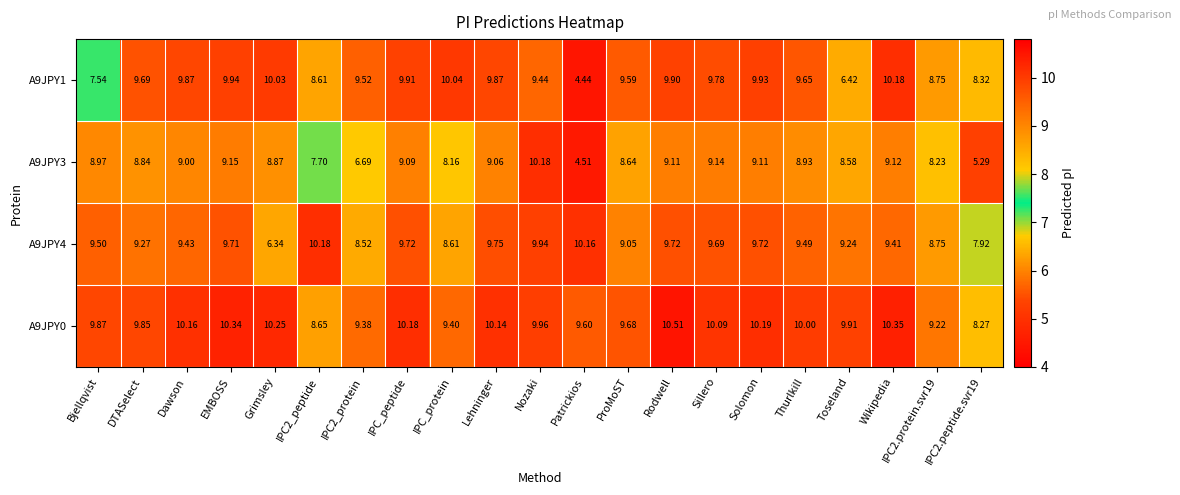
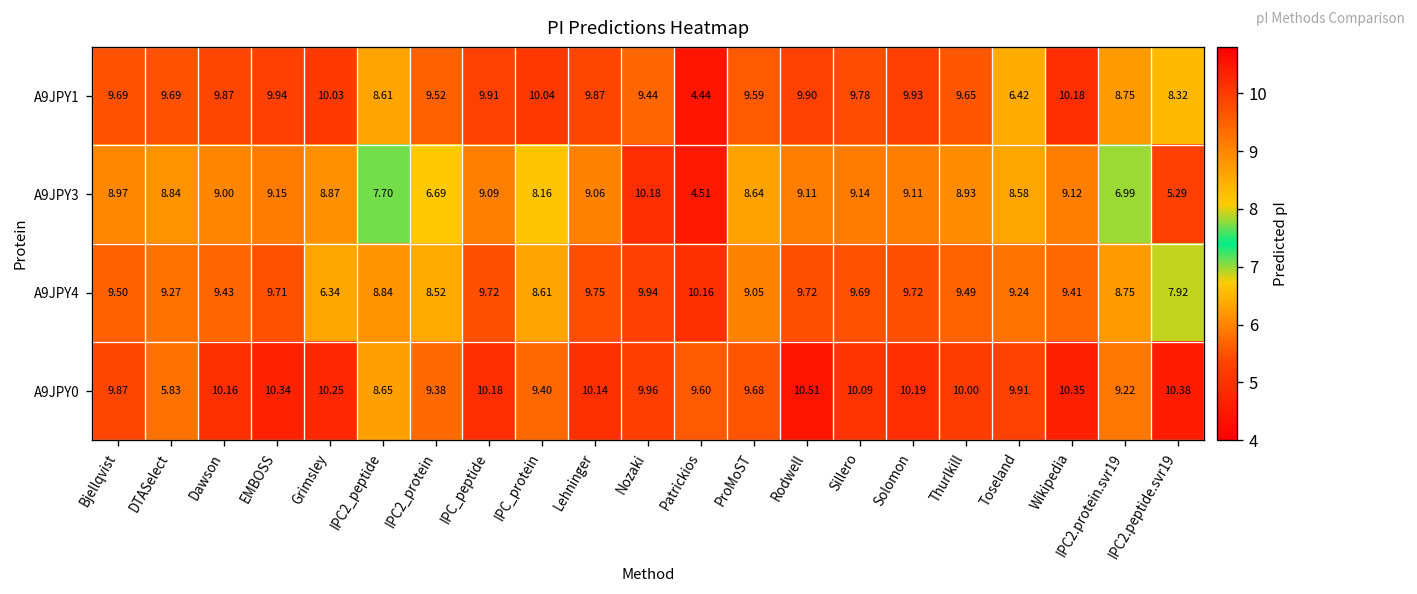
  {
    "A9JPY1": {
-     "Bjellqvist": 7.54,
+     "Bjellqvist": 9.69,
      "DTASelect": 9.69,
      "Dawson": 9.87,
      "EMBOSS": 9.94,
      "Grimsley": 10.03,
      "IPC2_peptide": 8.61,
      "IPC2_protein": 9.52,
      "IPC_peptide": 9.91,
      "IPC_protein": 10.04,
      "Lehninger": 9.87,
      "Nozaki": 9.44,
      "Patrickios": 4.44,
      "ProMoST": 9.59,
      "Rodwell": 9.90,
      "Sillero": 9.78,
      "Solomon": 9.93,
      "Thurlkill": 9.65,
      "Toseland": 6.42,
      "Wikipedia": 10.18,
      "IPC2.protein.svr19": 8.75,
      "IPC2.peptide.svr19": 8.32
    },
    "A9JPY3": {
      "Bjellqvist": 8.97,
      "DTASelect": 8.84,
      "Dawson": 9.00,
      "EMBOSS": 9.15,
      "Grimsley": 8.87,
      "IPC2_peptide": 7.70,
      "IPC2_protein": 6.69,
      "IPC_peptide": 9.09,
      "IPC_protein": 8.16,
      "Lehninger": 9.06,
      "Nozaki": 10.18,
      "Patrickios": 4.51,
      "ProMoST": 8.64,
      "Rodwell": 9.11,
      "Sillero": 9.14,
      "Solomon": 9.11,
      "Thurlkill": 8.93,
      "Toseland": 8.58,
      "Wikipedia": 9.12,
-     "IPC2.protein.svr19": 8.23,
+     "IPC2.protein.svr19": 6.99,
      "IPC2.peptide.svr19": 5.29
    },
    "A9JPY4": {
      "Bjellqvist": 9.50,
      "DTASelect": 9.27,
      "Dawson": 9.43,
      "EMBOSS": 9.71,
      "Grimsley": 6.34,
-     "IPC2_peptide": 10.18,
+     "IPC2_peptide": 8.84,
      "IPC2_protein": 8.52,
      "IPC_peptide": 9.72,
      "IPC_protein": 8.61,
      "Lehninger": 9.75,
      "Nozaki": 9.94,
      "Patrickios": 10.16,
      "ProMoST": 9.05,
      "Rodwell": 9.72,
      "Sillero": 9.69,
      "Solomon": 9.72,
      "Thurlkill": 9.49,
      "Toseland": 9.24,
      "Wikipedia": 9.41,
      "IPC2.protein.svr19": 8.75,
      "IPC2.peptide.svr19": 7.92
    },
    "A9JPY0": {
      "Bjellqvist": 9.87,
-     "DTASelect": 9.85,
+     "DTASelect": 5.83,
      "Dawson": 10.16,
      "EMBOSS": 10.34,
      "Grimsley": 10.25,
      "IPC2_peptide": 8.65,
      "IPC2_protein": 9.38,
      "IPC_peptide": 10.18,
      "IPC_protein": 9.40,
      "Lehninger": 10.14,
      "Nozaki": 9.96,
      "Patrickios": 9.60,
      "ProMoST": 9.68,
      "Rodwell": 10.51,
      "Sillero": 10.09,
      "Solomon": 10.19,
      "Thurlkill": 10.00,
      "Toseland": 9.91,
      "Wikipedia": 10.35,
      "IPC2.protein.svr19": 9.22,
-     "IPC2.peptide.svr19": 8.27
+     "IPC2.peptide.svr19": 10.38
    }
  }
